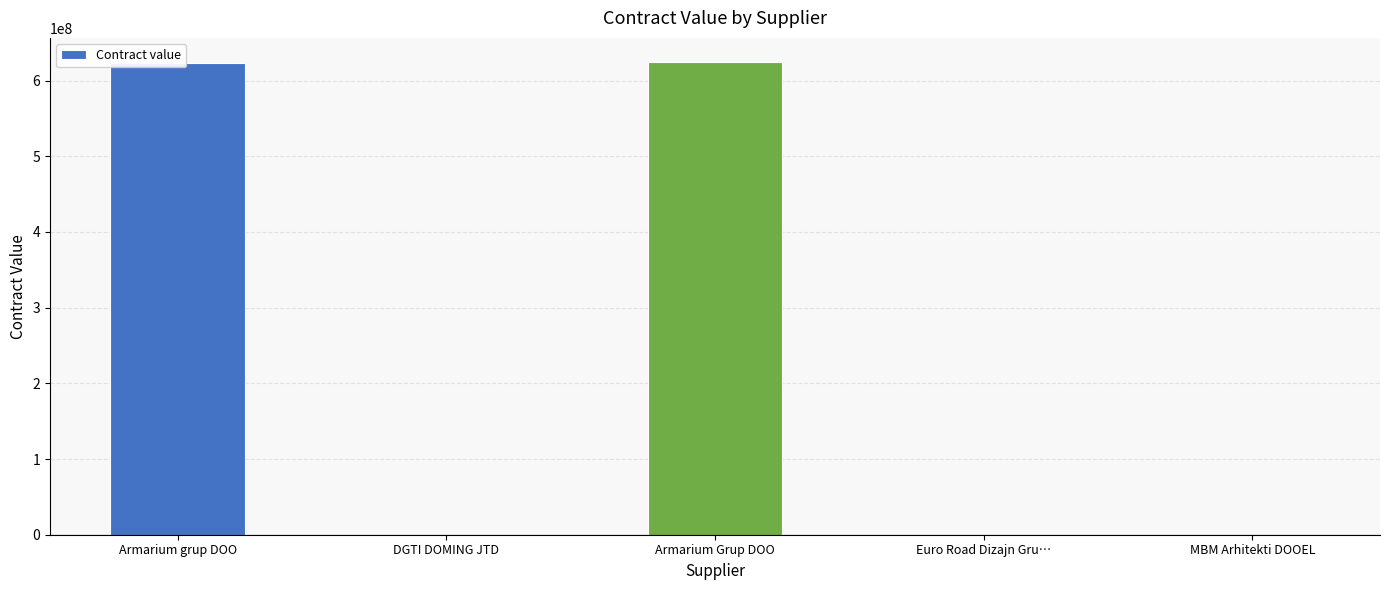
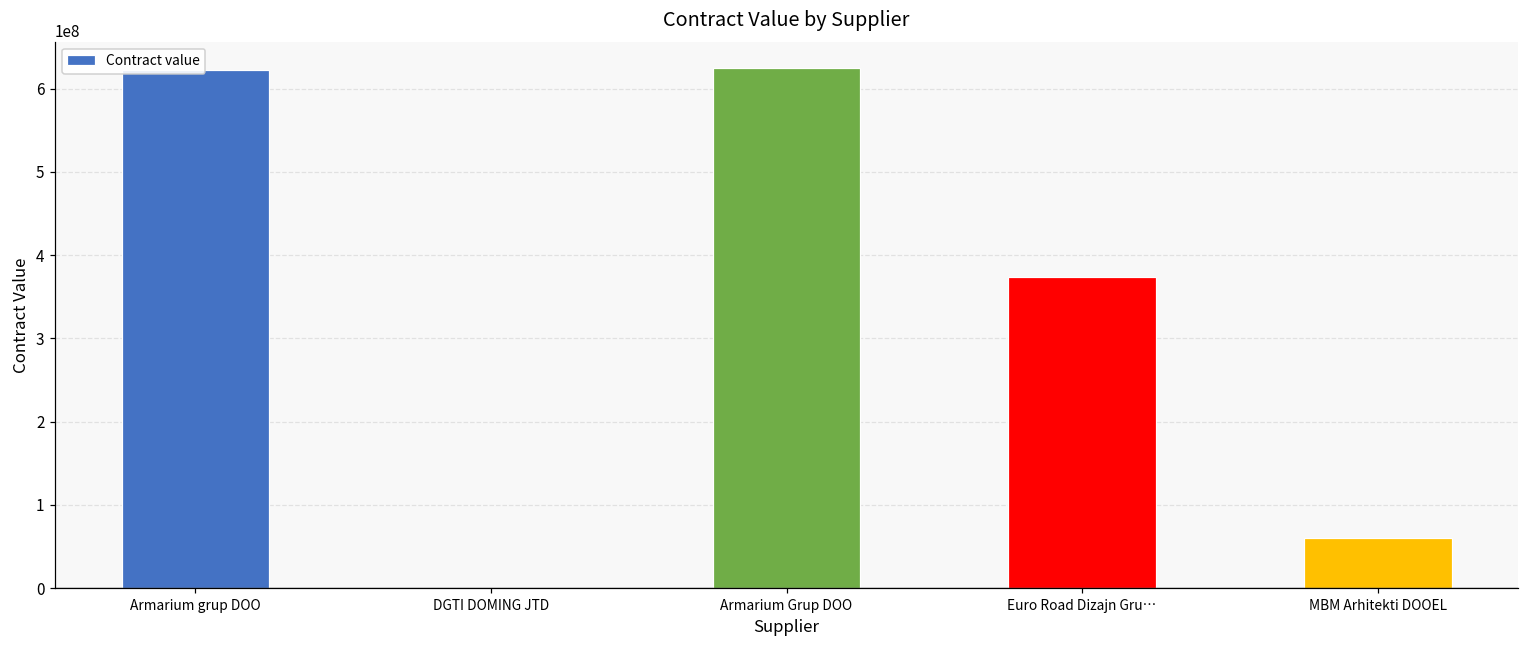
  {
    "Armarium Grup DOO": 630000000,
-   "Euro Road Dizajn Gru…": 0,
-   "MBM Arhitekti DOOEL": 0
+   "Euro Road Dizajn Gru…": 370000000,
+   "MBM Arhitekti DOOEL": 60000000
  }
